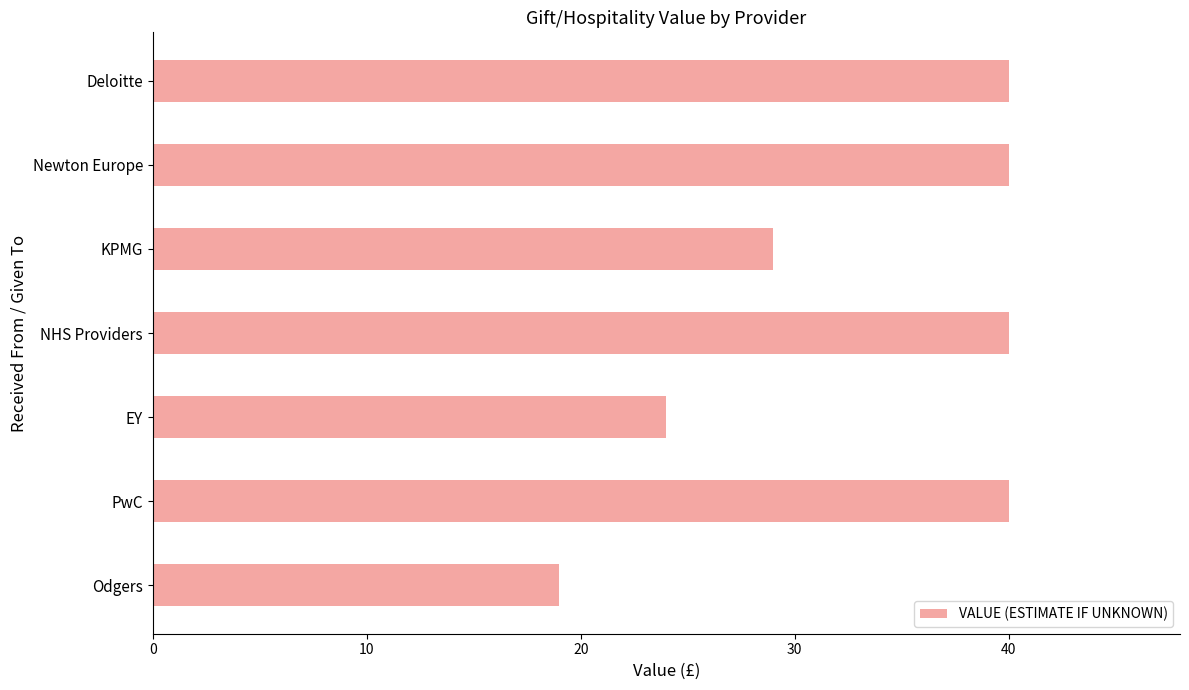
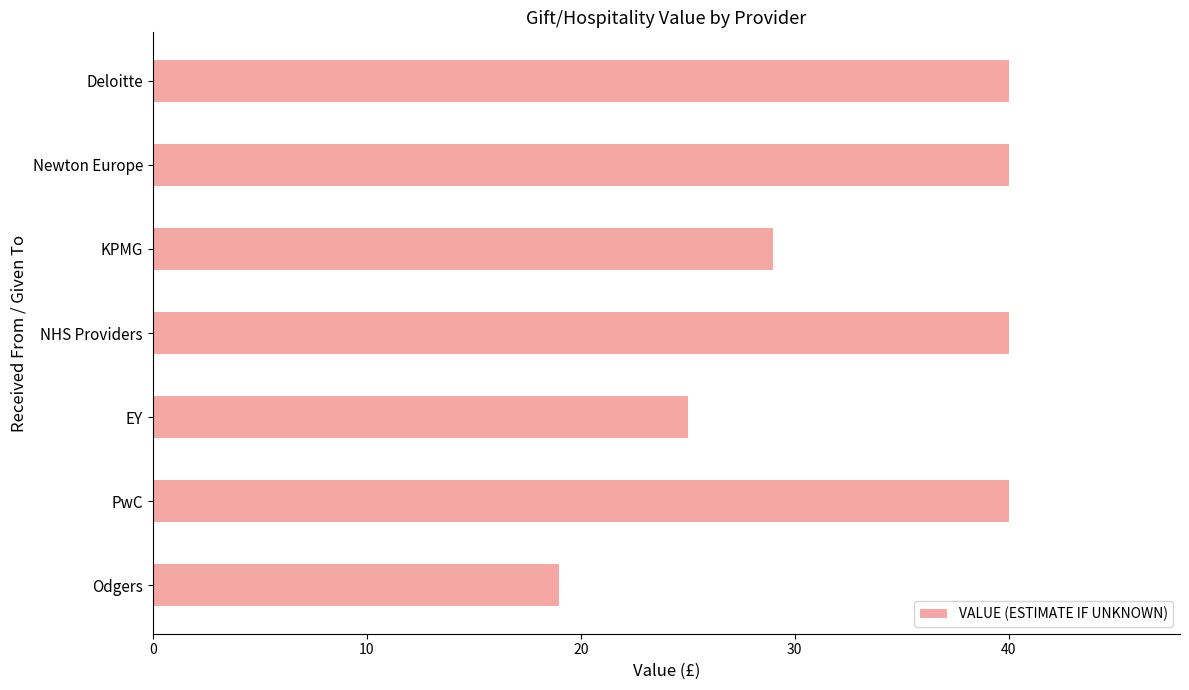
  {
    "Deloitte": 40,
    "Newton Europe": 40,
    "KPMG": 29,
    "NHS Providers": 40,
-   "EY": 24,
+   "EY": 25,
    "PwC": 40,
    "Odgers": 19
  }
